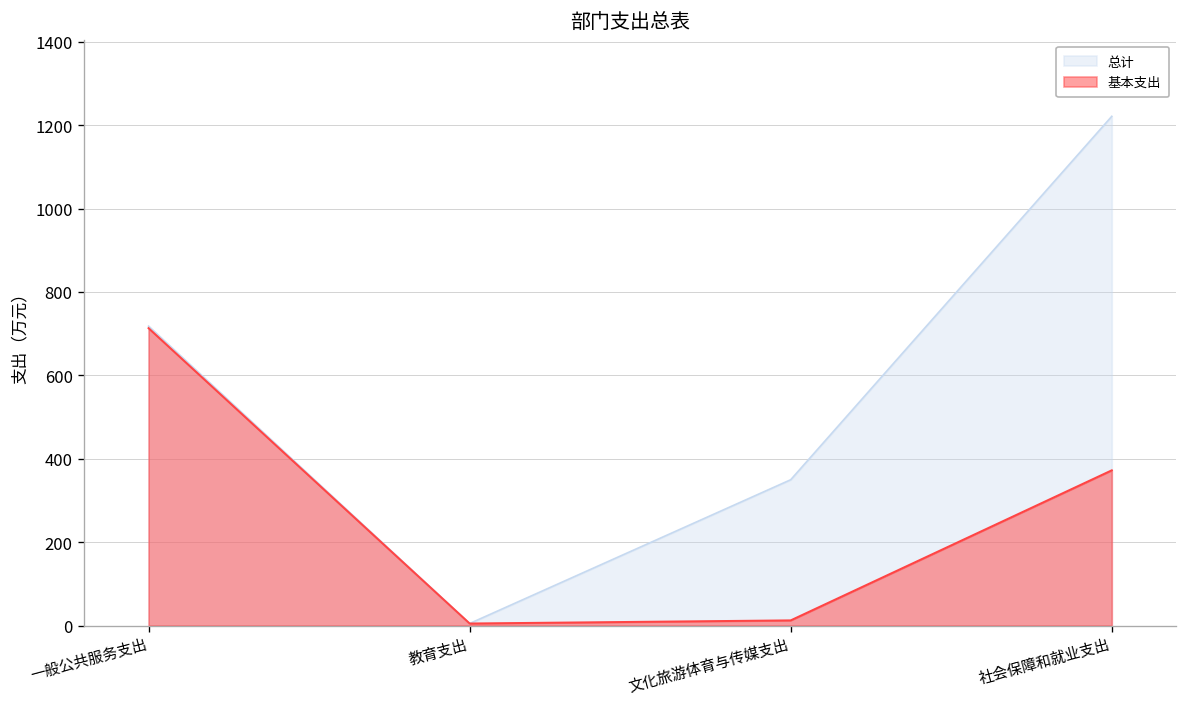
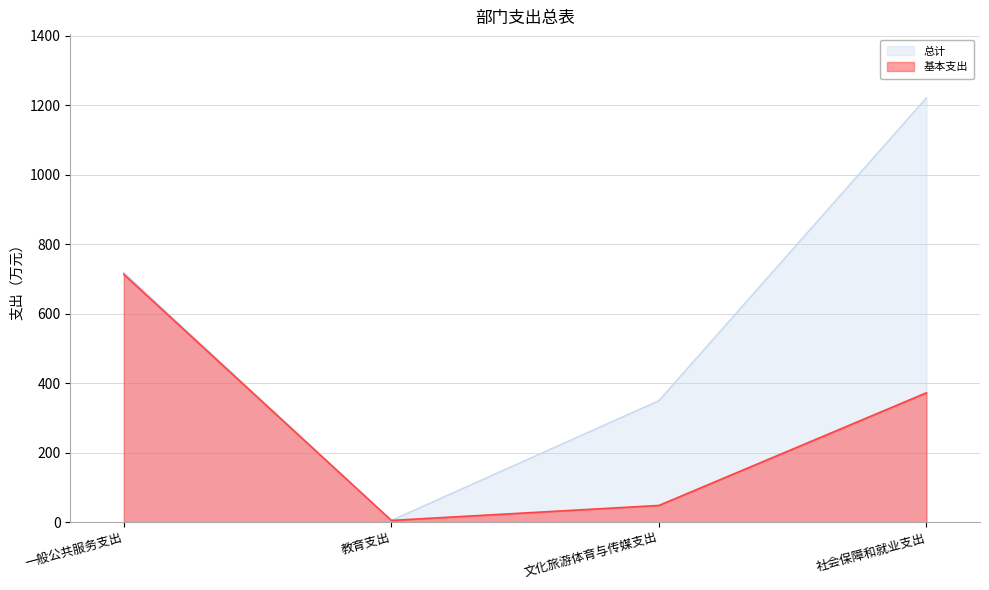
  {
    "总计": {
      "文化旅游体育与传媒支出": 350,
      "社会保障和就业支出": 1220
    },
    "基本支出": {
-     "文化旅游体育与传媒支出": 10,
+     "文化旅游体育与传媒支出": 50,
      "社会保障和就业支出": 370
    }
  }
